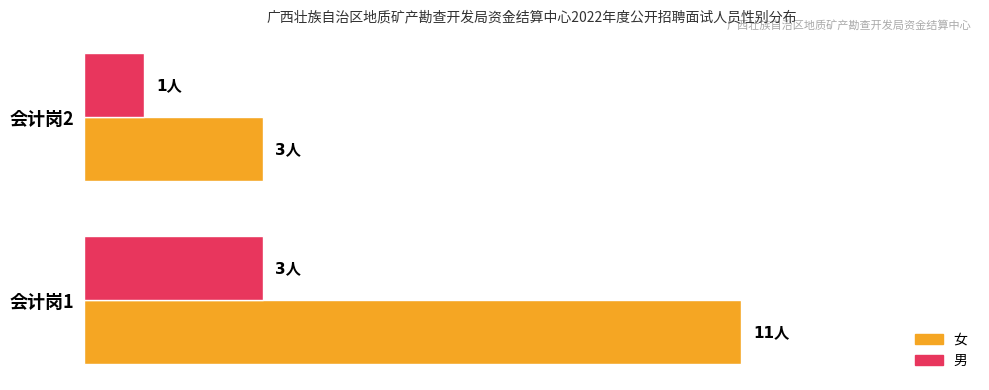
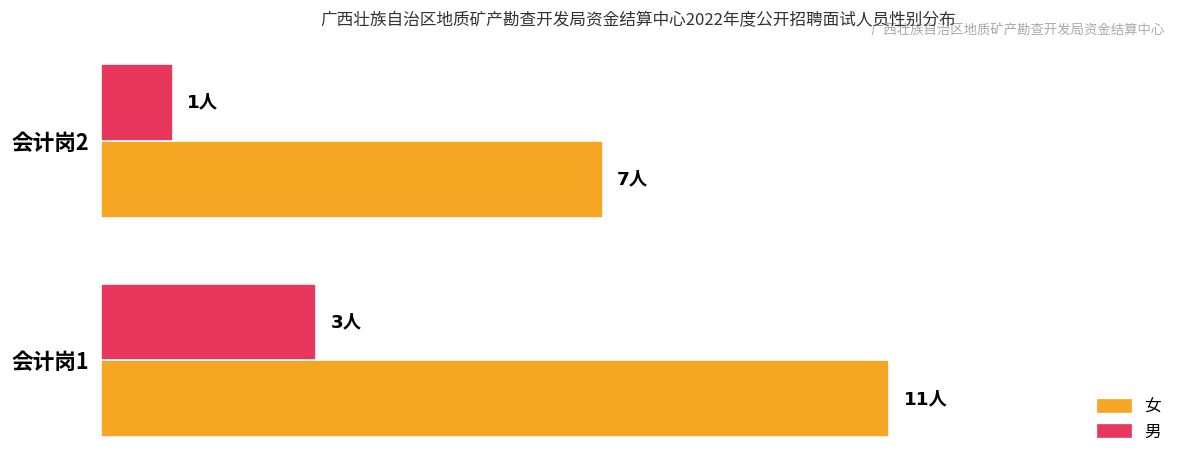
  {
    "女": {
-     "会计岗2": "3人",
+     "会计岗2": "7人",
      "会计岗1": "11人"
    },
    "男": {
      "会计岗2": "1人",
      "会计岗1": "3人"
    }
  }
